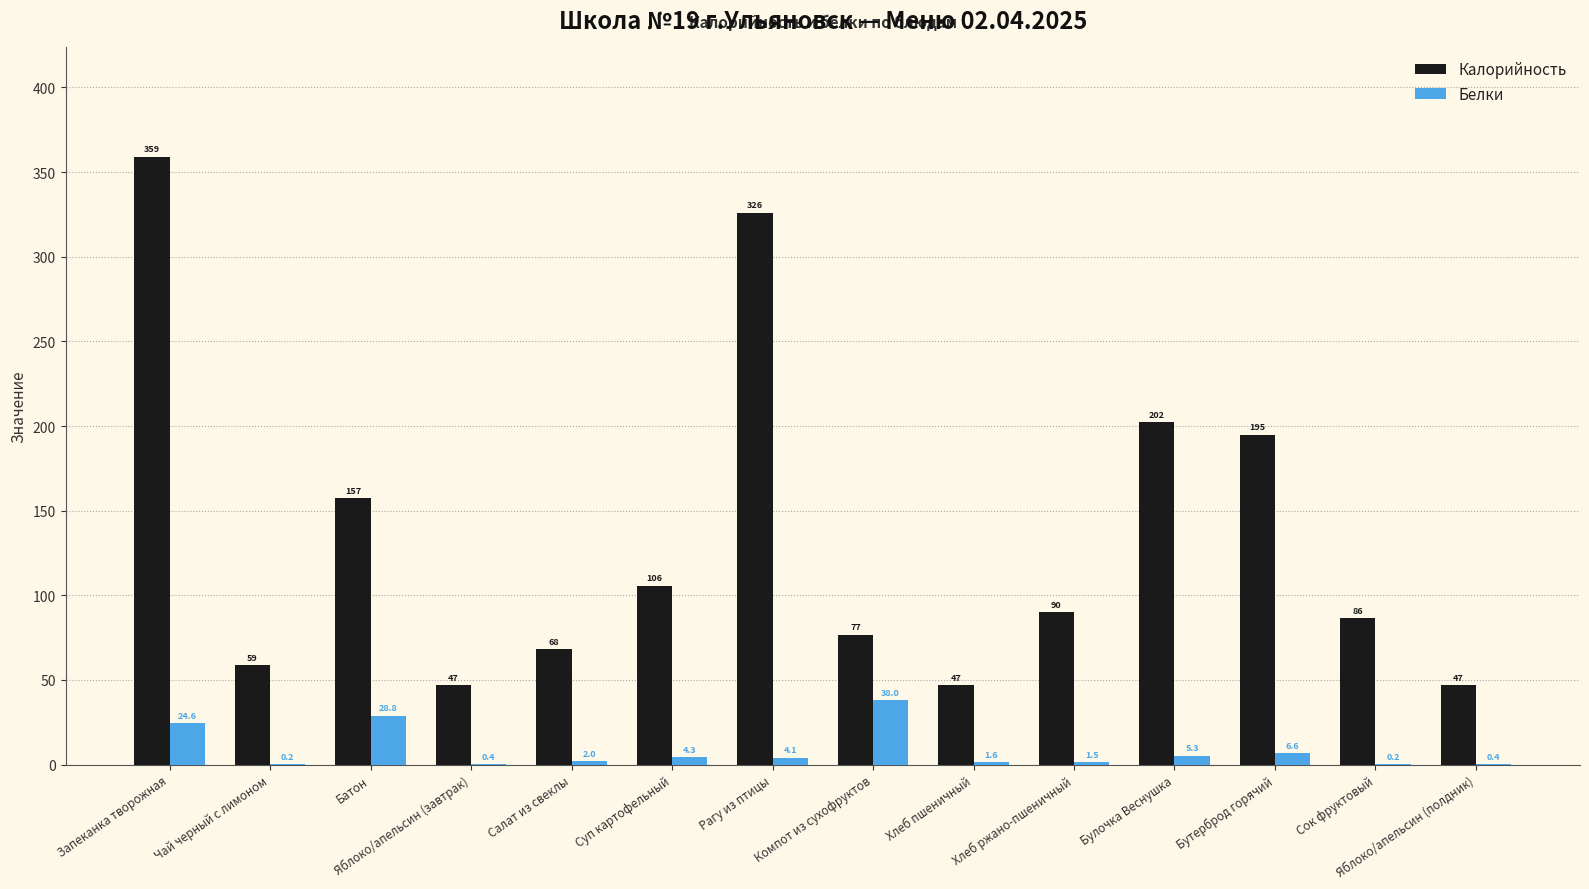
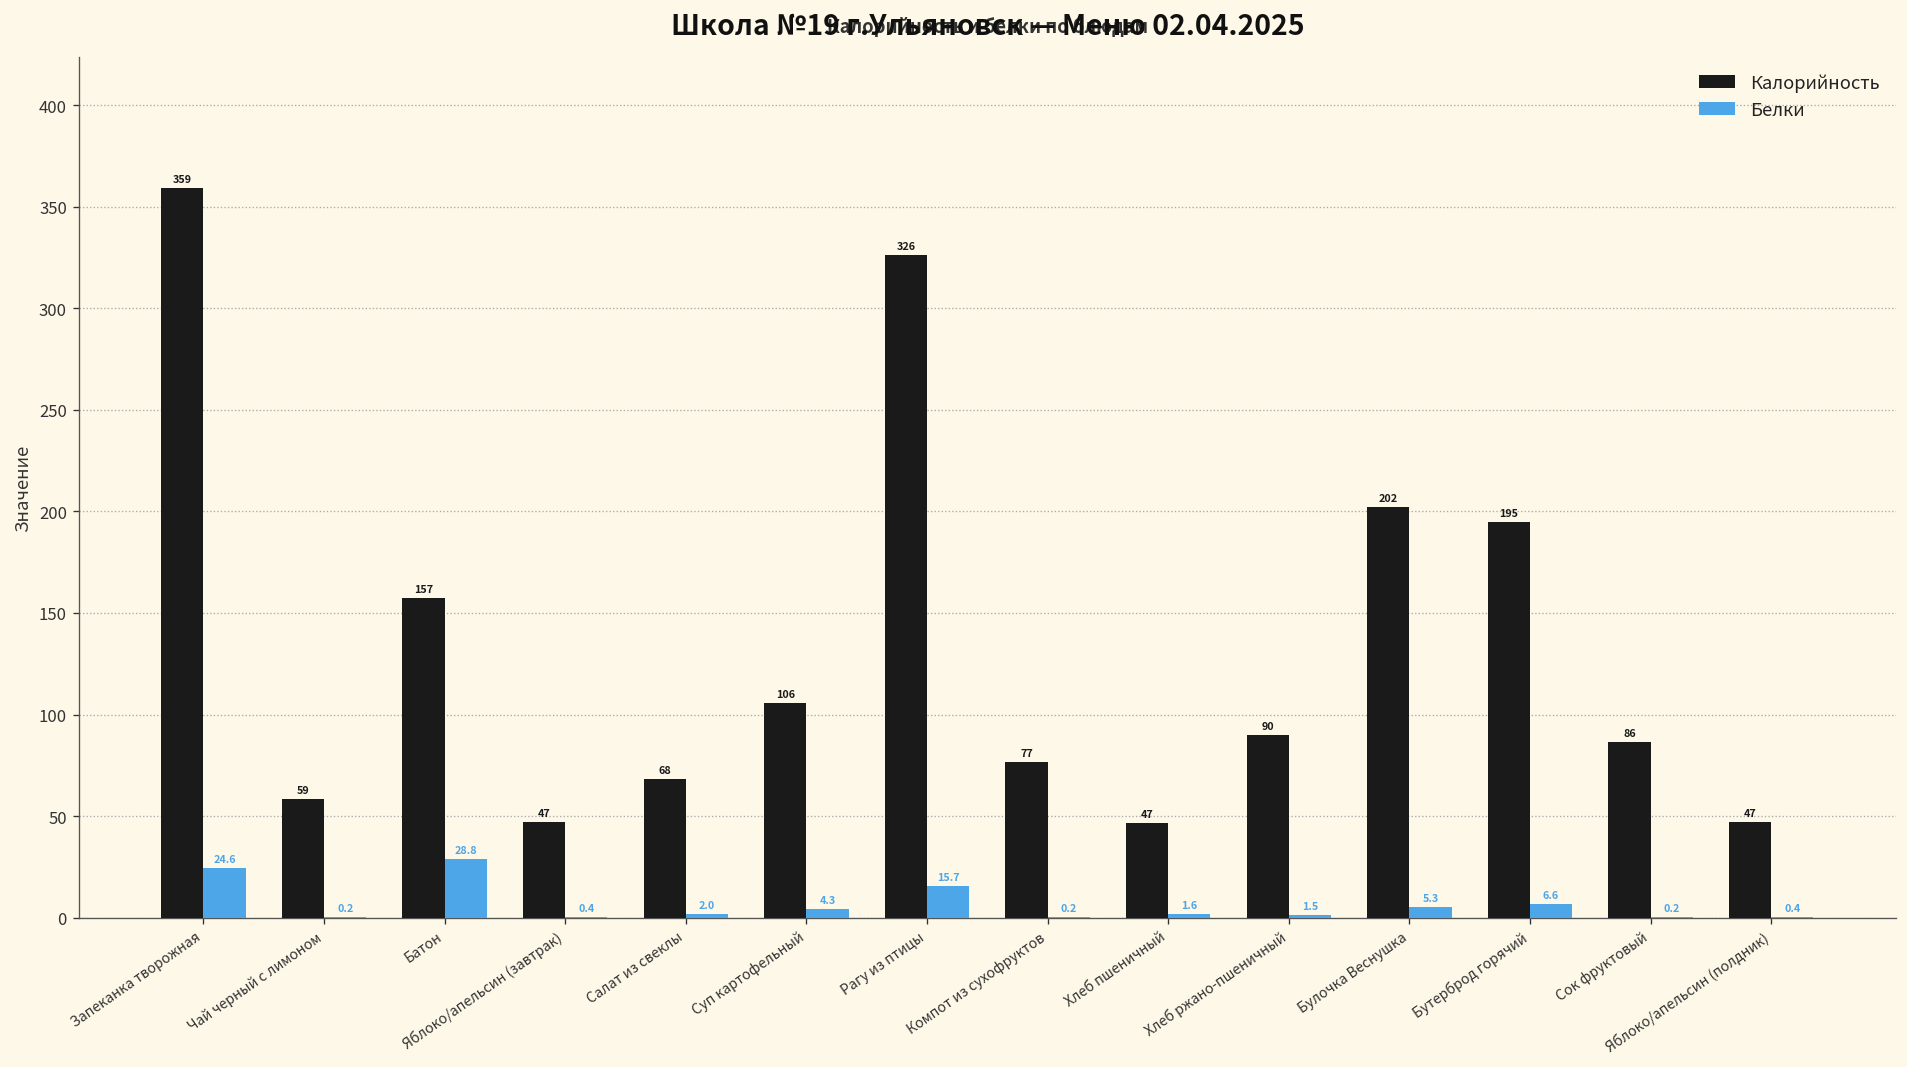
  {
    "Калорийность": {
      "Запеканка творожная": 359,
      "Чай черный с лимоном": 59,
      "Батон": 157,
      "Яблоко/апельсин (завтрак)": 47,
      "Салат из свеклы": 68,
      "Суп картофельный": 106,
      "Рагу из птицы": 326,
      "Компот из сухофруктов": 77,
      "Хлеб пшеничный": 47,
      "Хлеб ржано-пшеничный": 90,
      "Булочка Веснушка": 202,
      "Бутерброд горячий": 195,
      "Сок фруктовый": 86,
      "Яблоко/апельсин (полдник)": 47
    },
    "Белки": {
      "Запеканка творожная": 24.6,
      "Чай черный с лимоном": 0.2,
      "Батон": 28.8,
      "Яблоко/апельсин (завтрак)": 0.4,
      "Салат из свеклы": 2.0,
      "Суп картофельный": 4.3,
-     "Рагу из птицы": 4.1,
-     "Компот из сухофруктов": 38.0,
+     "Рагу из птицы": 15.7,
+     "Компот из сухофруктов": 0.2,
      "Хлеб пшеничный": 1.6,
      "Хлеб ржано-пшеничный": 1.5,
      "Булочка Веснушка": 5.3,
      "Бутерброд горячий": 6.6,
      "Сок фруктовый": 0.2,
      "Яблоко/апельсин (полдник)": 0.4
    }
  }
